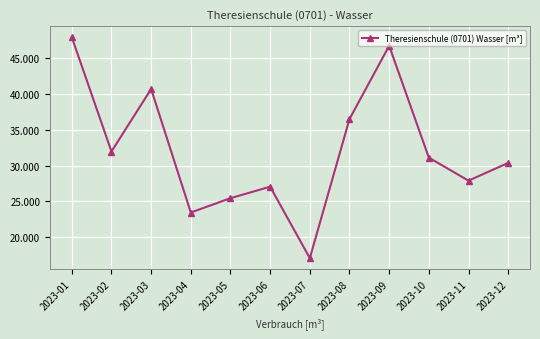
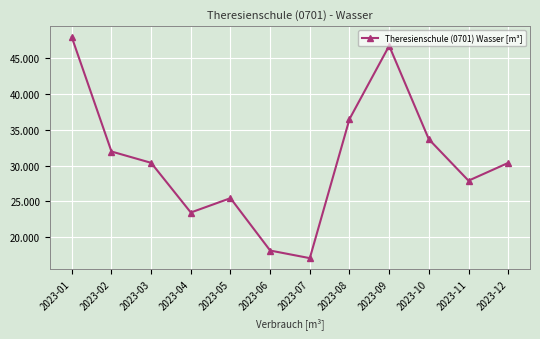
  {
    "2023-01": 48,
    "2023-02": 32,
-   "2023-03": 41,
+   "2023-03": 30,
    "2023-04": 23,
    "2023-05": 25,
-   "2023-06": 27,
+   "2023-06": 18,
    "2023-07": 17,
    "2023-08": 36,
-   "2023-10": 31,
+   "2023-10": 34,
    "2023-11": 28,
    "2023-12": 30
  }
